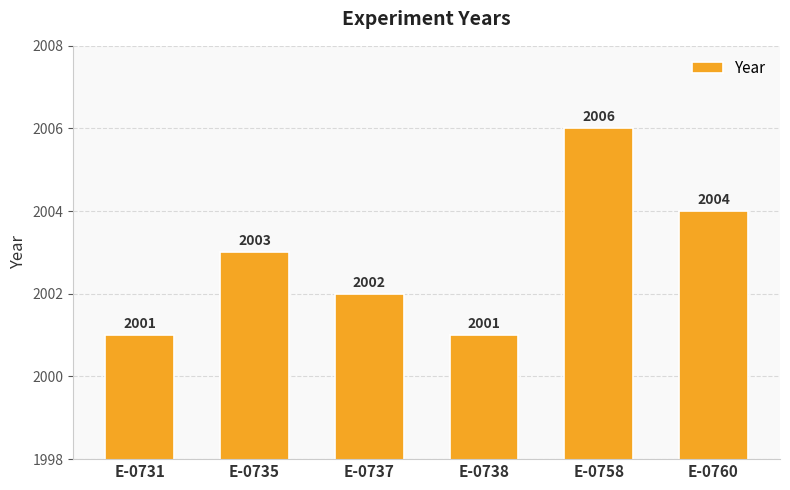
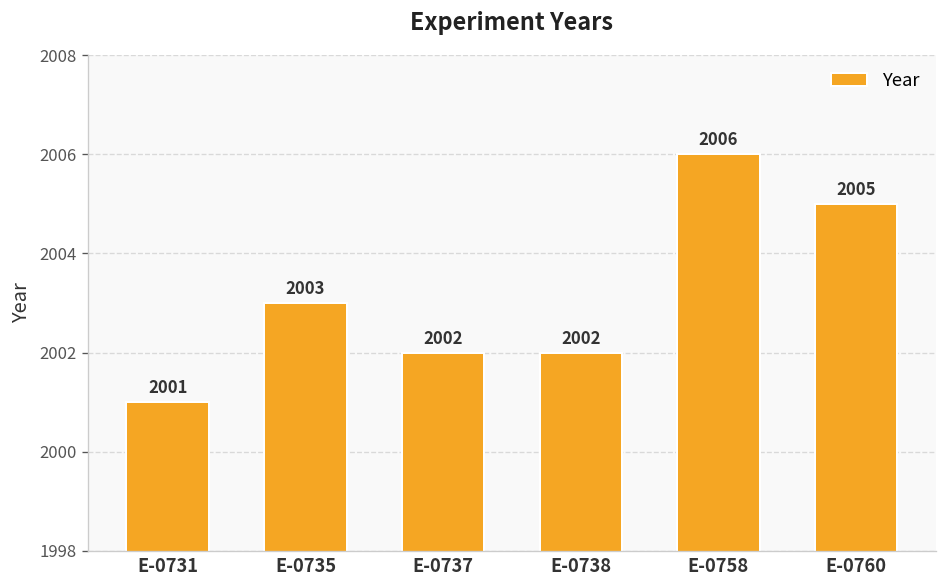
  {
    "E-0731": 2001,
    "E-0735": 2003,
    "E-0737": 2002,
-   "E-0738": 2001,
+   "E-0738": 2002,
    "E-0758": 2006,
-   "E-0760": 2004
+   "E-0760": 2005
  }
